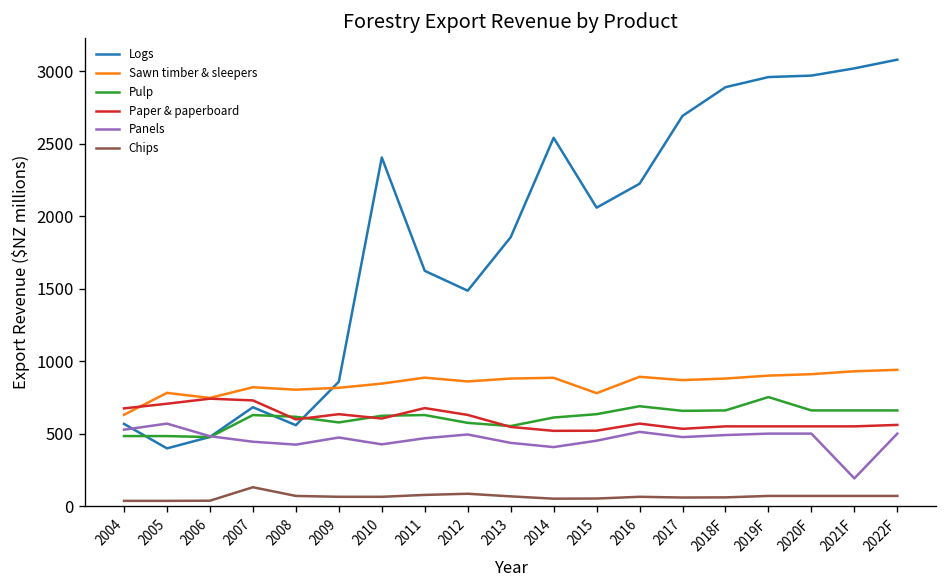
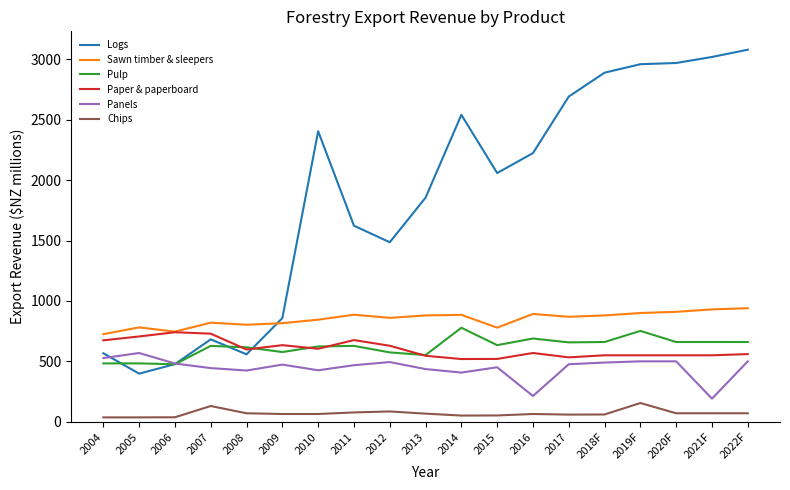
  {
    "Logs": {
      "2004": 570,
      "2005": 400,
      "2007": 680,
      "2008": 560,
      "2009": 860,
      "2010": 2410,
      "2011": 1620,
      "2012": 1490,
      "2013": 1860,
      "2014": 2540,
      "2015": 2060,
      "2016": 2220,
      "2017": 2690,
      "2018F": 2890,
      "2019F": 2960,
      "2020F": 2970,
      "2021F": 3020,
      "2022F": 3080
    },
    "Sawn timber & sleepers": {
-     "2004": 630,
+     "2004": 730,
      "2005": 780,
      "2007": 820,
      "2008": 800,
      "2009": 820,
      "2010": 850,
      "2011": 890,
      "2012": 860,
      "2013": 880,
      "2014": 890,
      "2015": 780,
      "2016": 890,
      "2017": 870,
      "2018F": 880,
      "2019F": 900,
      "2020F": 910,
      "2021F": 930,
      "2022F": 940
    },
    "Pulp": {
      "2004": 480,
      "2005": 480,
      "2007": 630,
      "2009": 580,
      "2011": 630,
      "2012": 570,
-     "2014": 610,
+     "2014": 780,
      "2015": 630,
      "2016": 690,
      "2017": 660,
      "2018F": 660,
      "2019F": 750,
      "2020F": 660,
      "2021F": 660,
      "2022F": 660
    },
    "Paper & paperboard": {
      "2004": 670,
      "2005": 710,
      "2007": 730,
      "2009": 630,
      "2011": 680,
      "2012": 630,
      "2014": 520,
      "2015": 520,
      "2016": 570,
      "2017": 530,
      "2018F": 550,
      "2019F": 550,
      "2020F": 550,
      "2021F": 550,
      "2022F": 560
    },
    "Panels": {
      "2004": 530,
      "2005": 570,
      "2007": 440,
      "2008": 420,
      "2009": 470,
      "2010": 430,
      "2011": 470,
      "2012": 490,
      "2013": 440,
      "2014": 410,
      "2015": 450,
-     "2016": 510,
+     "2016": 210,
      "2017": 480,
      "2018F": 490,
      "2019F": 500,
      "2020F": 500,
      "2021F": 190,
      "2022F": 500
    },
    "Chips": {
      "2004": 40,
      "2005": 40,
      "2006": 40,
      "2007": 130,
      "2008": 70,
      "2009": 60,
      "2010": 60,
      "2011": 80,
      "2012": 90,
      "2013": 70,
      "2014": 50,
      "2015": 50,
      "2016": 60,
      "2017": 60,
      "2018F": 60,
-     "2019F": 70,
+     "2019F": 160,
      "2020F": 70,
      "2021F": 70,
      "2022F": 70
    }
  }
